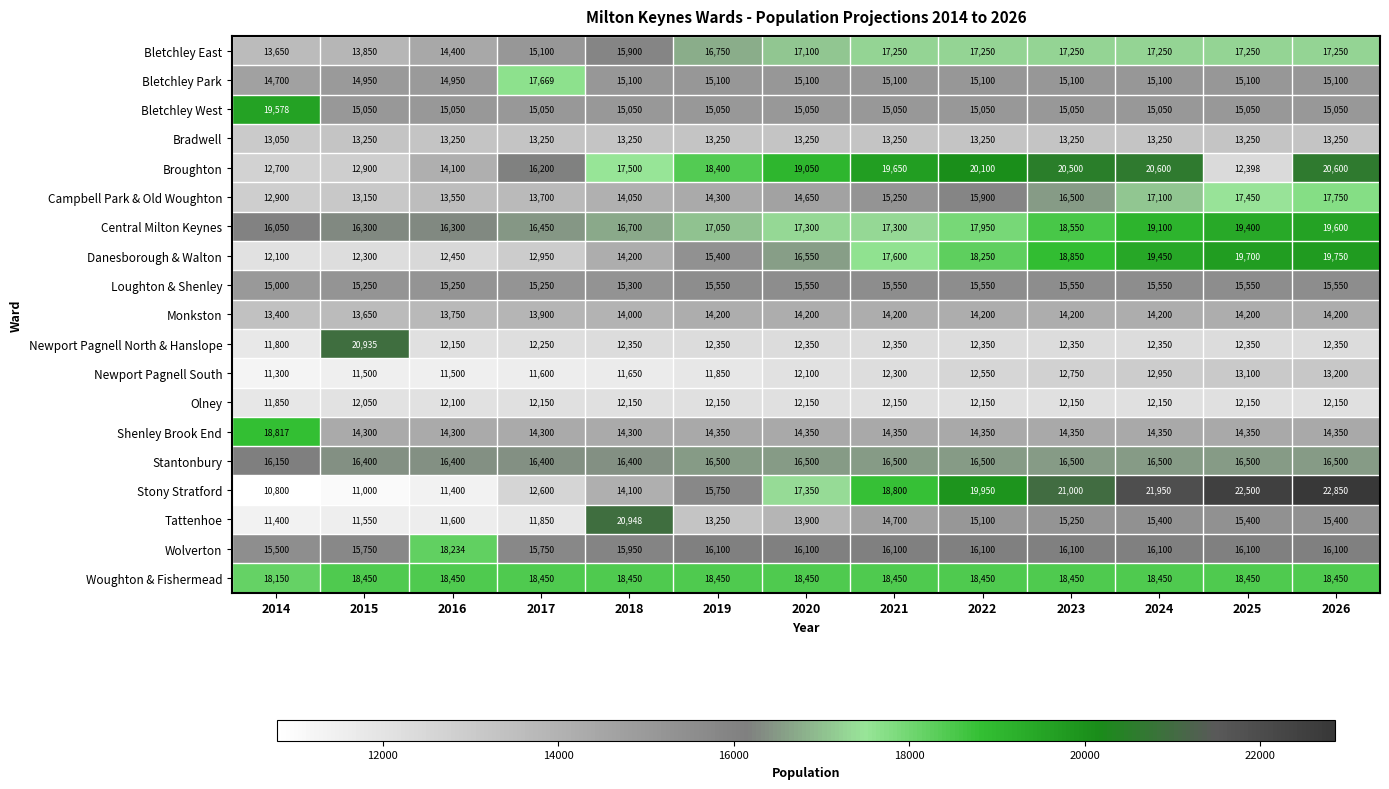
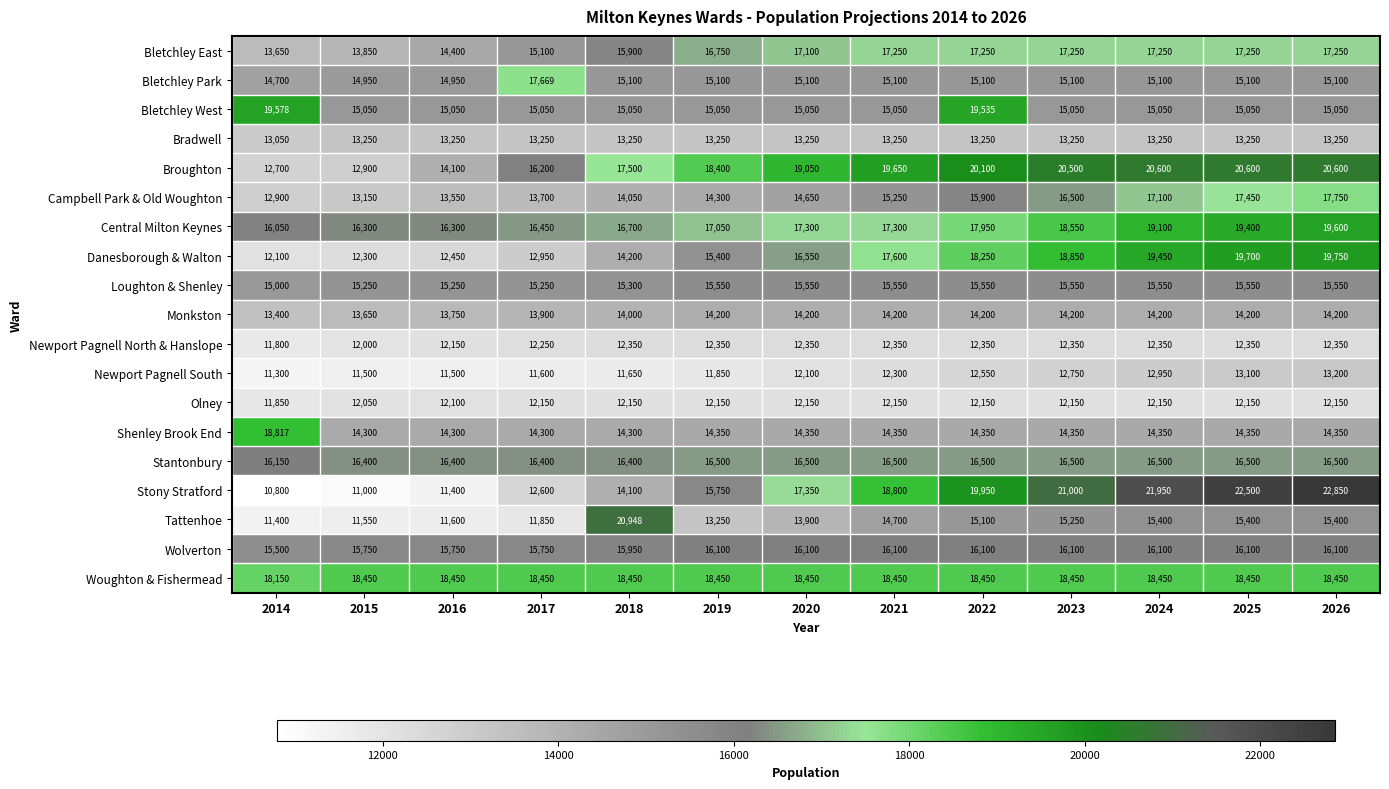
  {
    "Bletchley West": {
      "2014": "19,578",
      "2015": "15,050",
      "2016": "15,050",
      "2017": "15,050",
      "2018": "15,050",
      "2019": "15,050",
      "2020": "15,050",
      "2021": "15,050",
-     "2022": "15,050",
+     "2022": "19,535",
      "2023": "15,050",
      "2024": "15,050",
      "2025": "15,050",
      "2026": "15,050"
    },
    "Broughton": {
      "2014": "12,700",
      "2015": "12,900",
      "2016": "14,100",
      "2017": "16,200",
      "2018": "17,500",
      "2019": "18,400",
      "2020": "19,050",
      "2021": "19,650",
      "2022": "20,100",
      "2023": "20,500",
      "2024": "20,600",
-     "2025": "12,398",
+     "2025": "20,600",
      "2026": "20,600"
    },
    "Newport Pagnell North & Hanslope": {
      "2014": "11,800",
-     "2015": "20,935",
+     "2015": "12,000",
      "2016": "12,150",
      "2017": "12,250",
      "2018": "12,350",
      "2019": "12,350",
      "2020": "12,350",
      "2021": "12,350",
      "2022": "12,350",
      "2023": "12,350",
      "2024": "12,350",
      "2025": "12,350",
      "2026": "12,350"
    },
    "Wolverton": {
      "2014": "15,500",
      "2015": "15,750",
-     "2016": "18,234",
+     "2016": "15,750",
      "2017": "15,750",
      "2018": "15,950",
      "2019": "16,100",
      "2020": "16,100",
      "2021": "16,100",
      "2022": "16,100",
      "2023": "16,100",
      "2024": "16,100",
      "2025": "16,100",
      "2026": "16,100"
    }
  }
